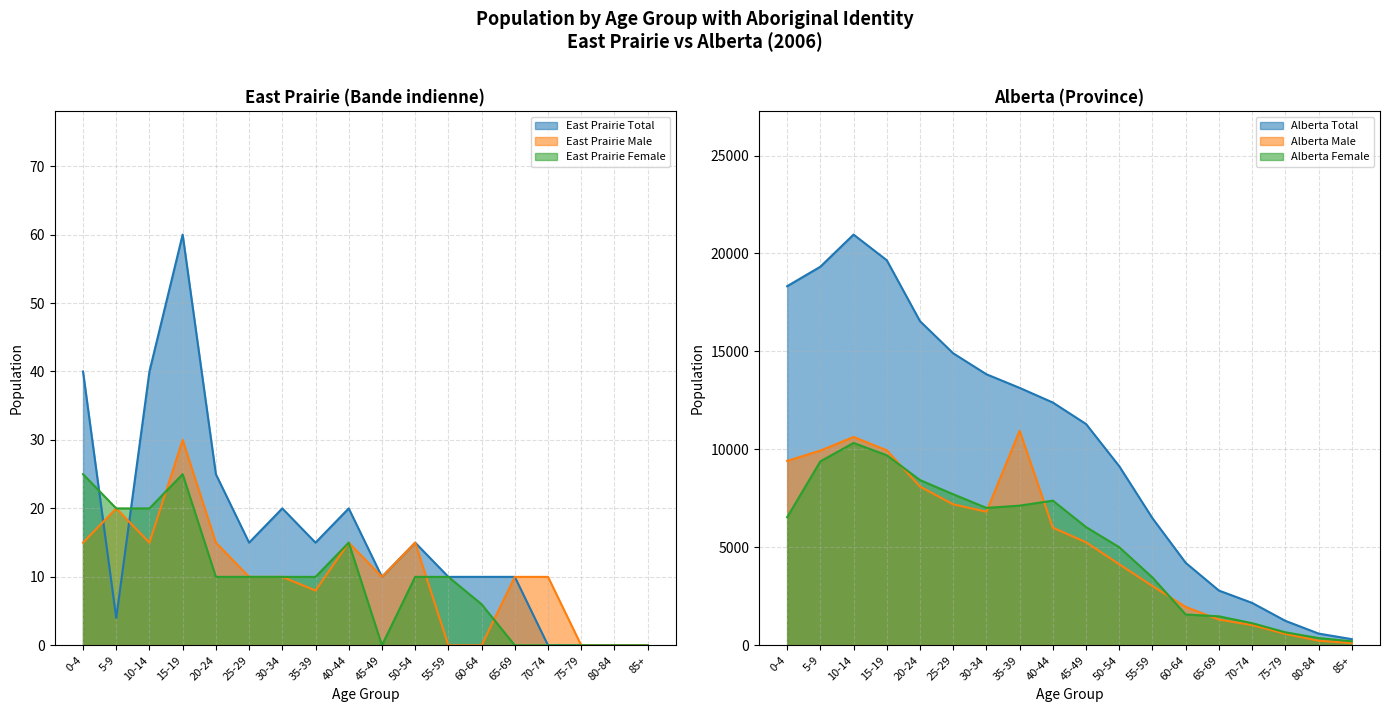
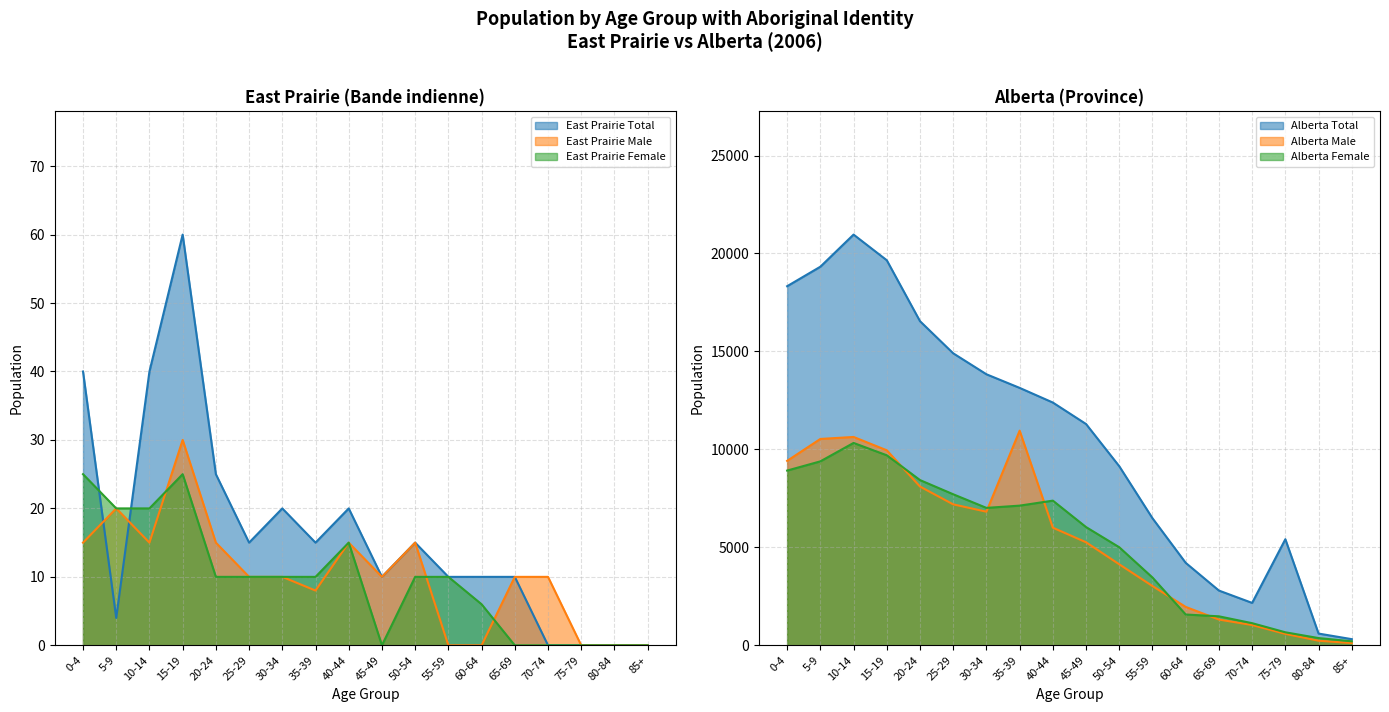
  {
    "East Prairie (Bande indienne)": {
      "East Prairie Total": {
        "0-4": 40,
        "5-9": 4,
        "10-14": 40,
        "15-19": 60,
        "20-24": 25,
        "25-29": 15,
        "30-34": 20,
        "35-39": 15,
        "40-44": 20,
        "60-64": 10
      },
      "East Prairie Male": {
        "0-4": 15,
        "10-14": 15,
        "15-19": 30,
        "20-24": 15,
        "35-39": 8,
        "55-59": 0,
        "60-64": 0,
        "70-74": 10
      },
      "East Prairie Female": {
        "0-4": 25,
        "10-14": 20,
        "15-19": 25,
        "20-24": 10,
        "35-39": 10,
        "45-49": 0,
        "50-54": 10,
        "60-64": 6,
        "65-69": 0
      }
    },
    "Alberta (Province)": {
      "Alberta Total": {
        "0-4": 18300,
        "5-9": 19300,
        "10-14": 21000,
        "15-19": 19700,
        "20-24": 16500,
        "25-29": 14900,
        "30-34": 13800,
        "35-39": 13100,
        "40-44": 12400,
        "45-49": 11300,
        "50-54": 9100,
        "55-59": 6500,
        "60-64": 4200,
        "65-69": 2800,
        "70-74": 2200,
-       "75-79": 1300,
+       "75-79": 5400,
        "80-84": 600
      },
      "Alberta Male": {
        "0-4": 9400,
-       "5-9": 9900,
+       "5-9": 10500,
        "10-14": 10600,
        "15-19": 10000,
        "20-24": 8100,
        "25-29": 7200,
        "30-34": 6800,
        "35-39": 11000,
        "40-44": 6000,
        "45-49": 5300,
        "50-54": 4100,
        "55-59": 3000,
        "60-64": 2000,
        "65-69": 1300,
        "80-84": 200
      },
      "Alberta Female": {
-       "0-4": 6500,
+       "0-4": 8900,
        "5-9": 9400,
        "10-14": 10300,
        "15-19": 9700,
        "20-24": 8400,
        "25-29": 7700,
        "30-34": 7000,
        "35-39": 7100,
        "40-44": 7400,
        "45-49": 6000,
        "50-54": 5000,
        "55-59": 3500,
        "60-64": 1600,
        "65-69": 1500,
        "80-84": 400
      }
    }
  }
